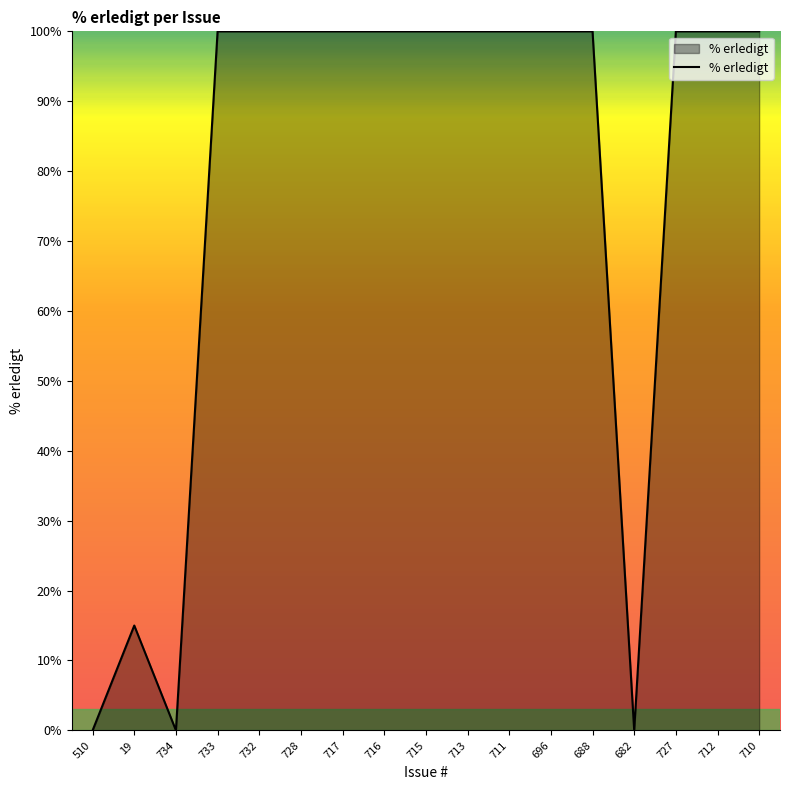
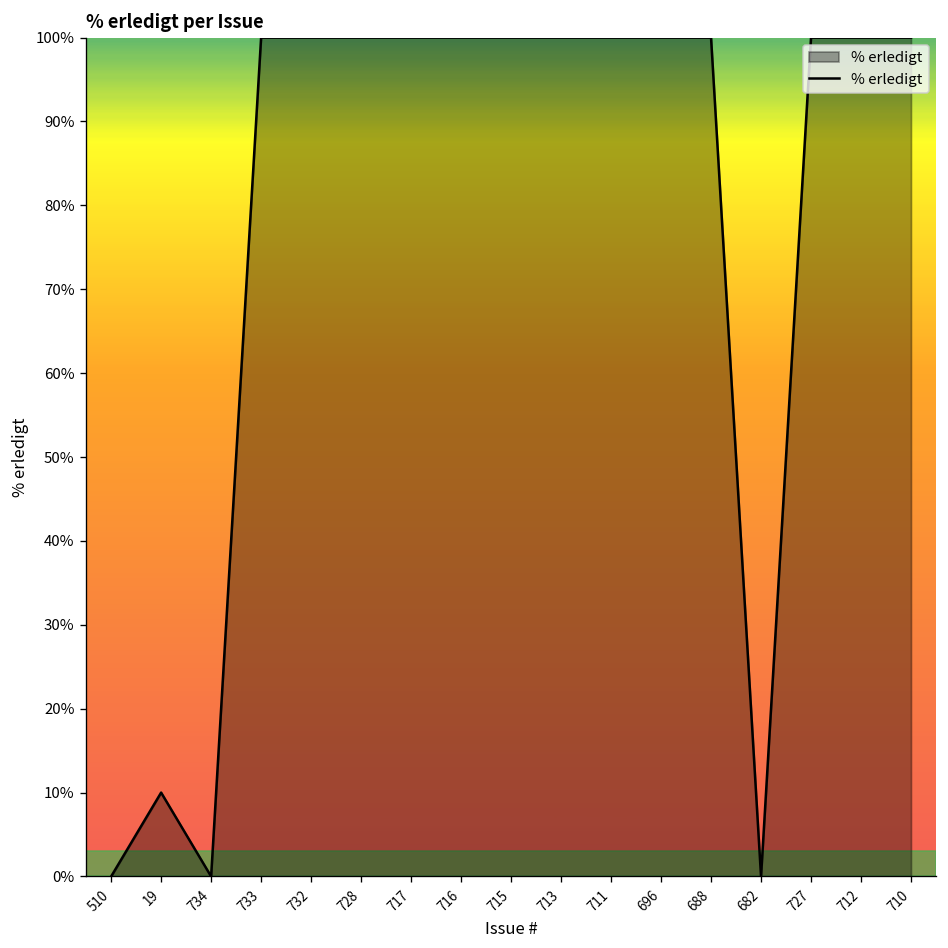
  {
-   "19": "15%",
+   "19": "10%",
    "733": "100%",
    "732": "100%",
    "728": "100%",
    "717": "100%",
    "716": "100%",
    "715": "100%",
    "713": "100%",
    "711": "100%",
    "696": "100%",
    "688": "100%",
    "727": "100%",
    "712": "100%",
    "710": "100%"
  }
